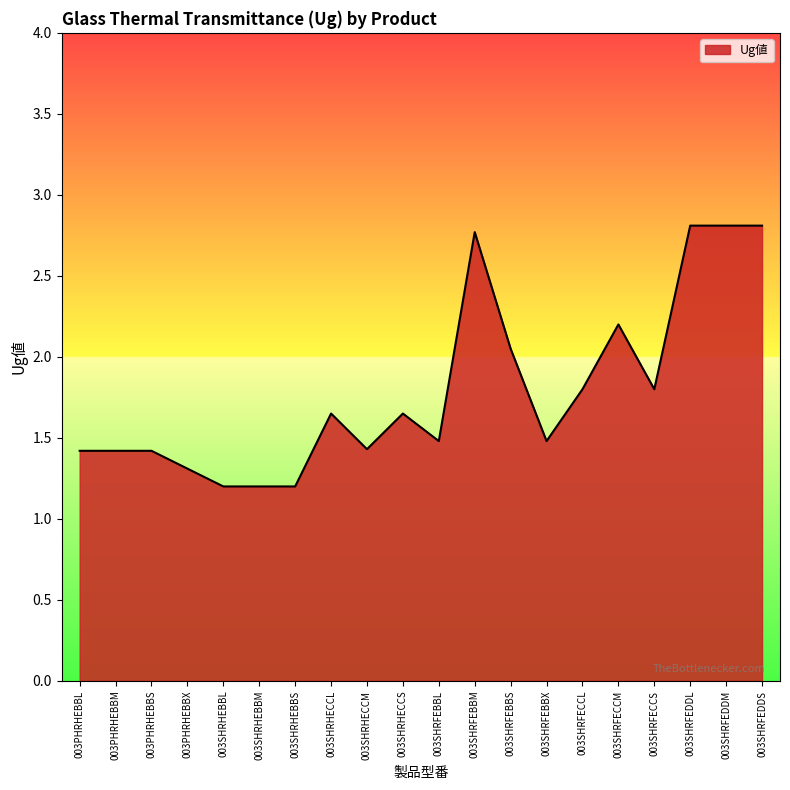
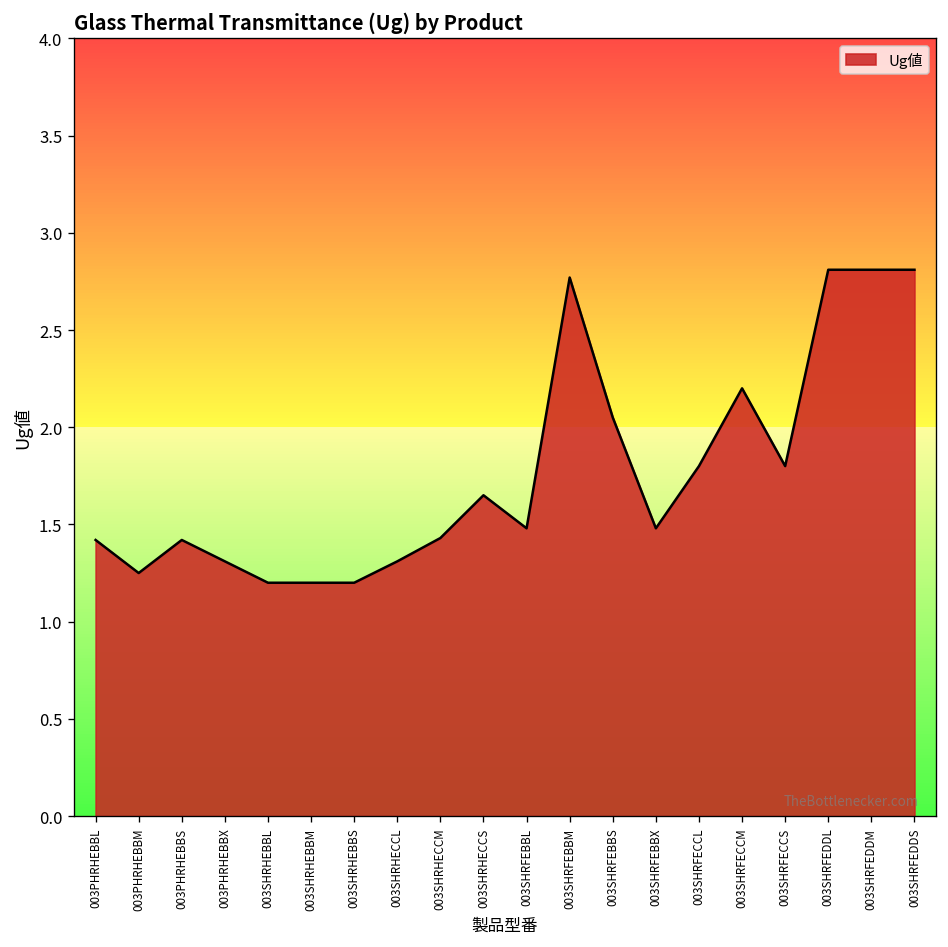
  {
    "003PHRHEBBL": 1.42,
-   "003PHRHEBBM": 1.42,
+   "003PHRHEBBM": 1.25,
    "003PHRHEBBS": 1.42,
    "003PHRHEBBX": 1.31,
    "003SHRHEBBL": 1.20,
    "003SHRHEBBM": 1.20,
    "003SHRHEBBS": 1.20,
-   "003SHRHECCL": 1.65,
+   "003SHRHECCL": 1.31,
    "003SHRHECCM": 1.43,
    "003SHRHECCS": 1.65,
    "003SHRFEBBL": 1.48,
    "003SHRFEBBM": 2.77,
    "003SHRFEBBS": 2.05,
    "003SHRFEBBX": 1.48,
    "003SHRFECCL": 1.80,
    "003SHRFECCM": 2.20,
    "003SHRFECCS": 1.80,
    "003SHRFEDDL": 2.81,
    "003SHRFEDDM": 2.81,
    "003SHRFEDDS": 2.81
  }
